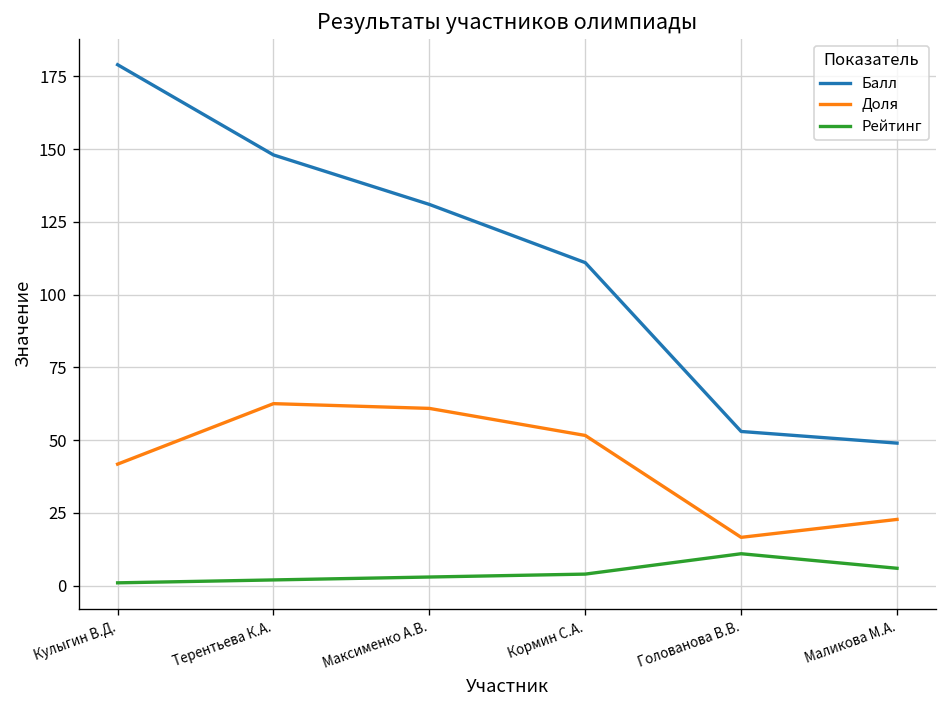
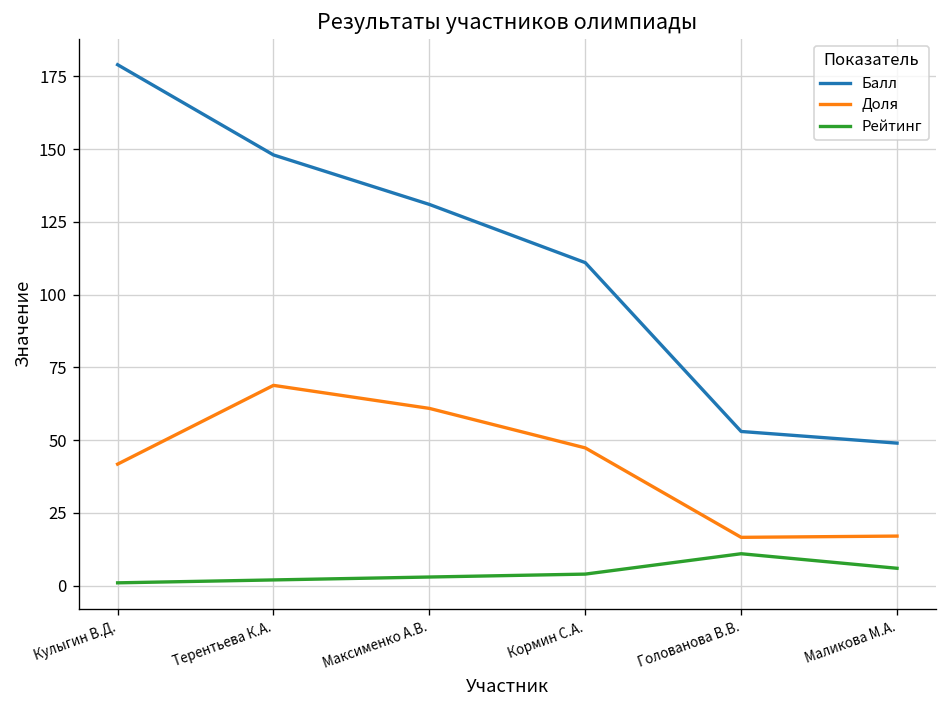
  {
    "Балл": {
      "Кулыгин В.Д.": 179,
      "Терентьева К.А.": 148,
      "Максименко А.В.": 131,
      "Кормин С.А.": 111,
      "Голованова В.В.": 53,
      "Маликова М.А.": 49
    },
    "Доля": {
      "Кулыгин В.Д.": 42,
-     "Терентьева К.А.": 63,
+     "Терентьева К.А.": 69,
      "Максименко А.В.": 61,
-     "Кормин С.А.": 52,
+     "Кормин С.А.": 47,
      "Голованова В.В.": 17,
-     "Маликова М.А.": 23
+     "Маликова М.А.": 17
    },
    "Рейтинг": {
      "Кулыгин В.Д.": 1,
      "Терентьева К.А.": 2,
      "Максименко А.В.": 3,
      "Кормин С.А.": 4,
      "Голованова В.В.": 11,
      "Маликова М.А.": 6
    }
  }
